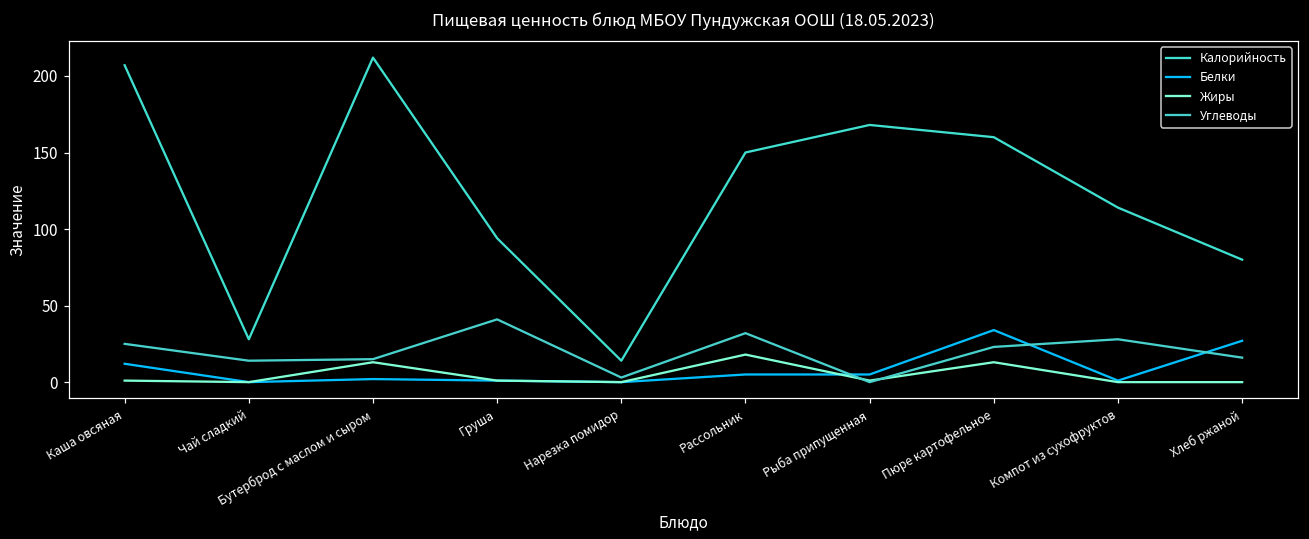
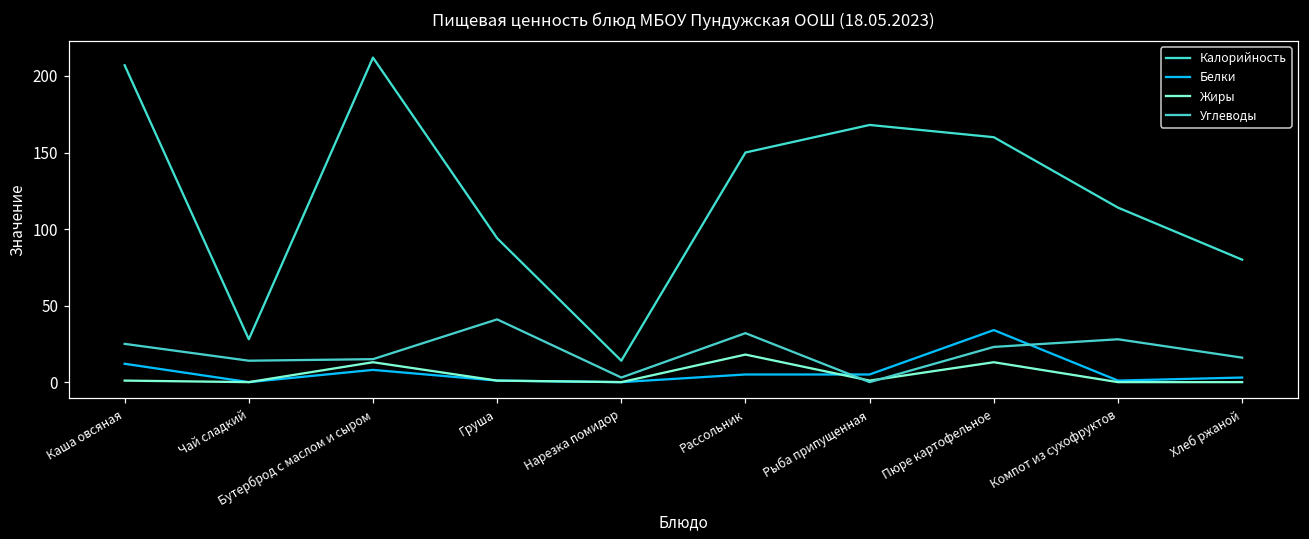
  {
    "Белки": {
      "Каша овсяная": 12,
-     "Бутерброд с маслом и сыром": 2,
+     "Бутерброд с маслом и сыром": 8,
      "Рассольник": 5,
      "Рыба припущенная": 5,
      "Пюре картофельное": 34,
-     "Хлеб ржаной": 27
+     "Хлеб ржаной": 3
    },
    "Жиры": {
      "Каша овсяная": 1,
      "Бутерброд с маслом и сыром": 13,
      "Рассольник": 18,
      "Пюре картофельное": 13,
      "Хлеб ржаной": 0
    }
  }
